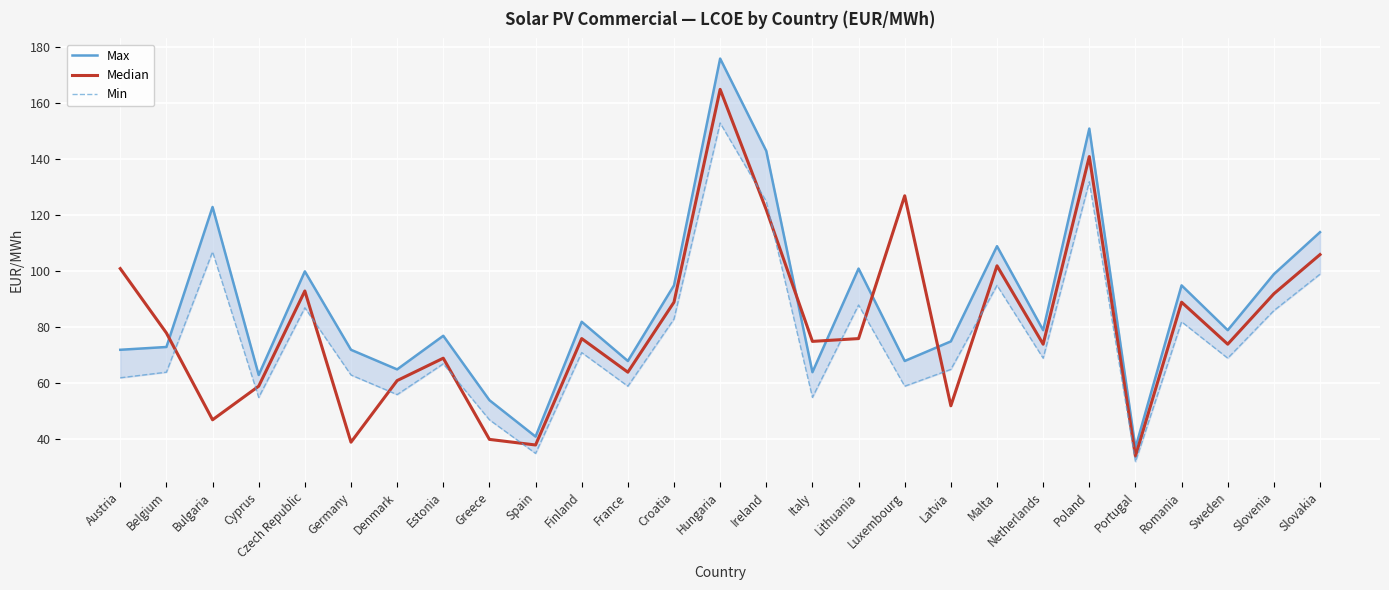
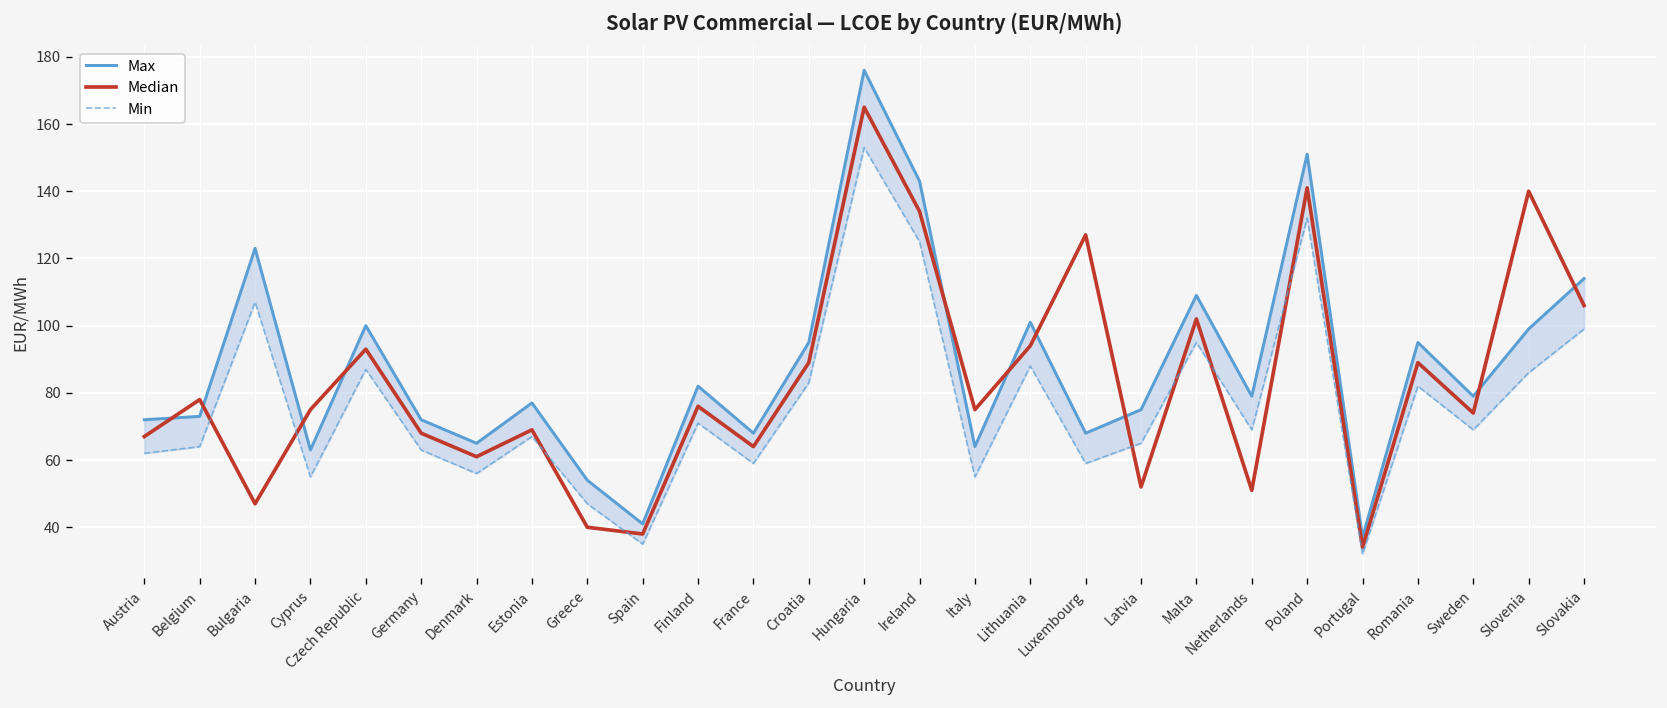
  {
    "Median": {
-     "Austria": 101,
+     "Austria": 67,
      "Belgium": 78,
      "Bulgaria": 47,
-     "Cyprus": 59,
+     "Cyprus": 75,
      "Czech Republic": 93,
-     "Germany": 39,
+     "Germany": 68,
      "Denmark": 61,
      "Estonia": 69,
      "Greece": 40,
      "Spain": 38,
      "Finland": 76,
      "France": 64,
      "Croatia": 89,
      "Hungaria": 165,
-     "Ireland": 122,
+     "Ireland": 134,
      "Italy": 75,
-     "Lithuania": 76,
+     "Lithuania": 94,
      "Luxembourg": 127,
      "Latvia": 52,
      "Malta": 102,
-     "Netherlands": 74,
+     "Netherlands": 51,
      "Poland": 141,
      "Portugal": 34,
      "Romania": 89,
      "Sweden": 74,
-     "Slovenia": 92,
+     "Slovenia": 140,
      "Slovakia": 106
    }
  }
